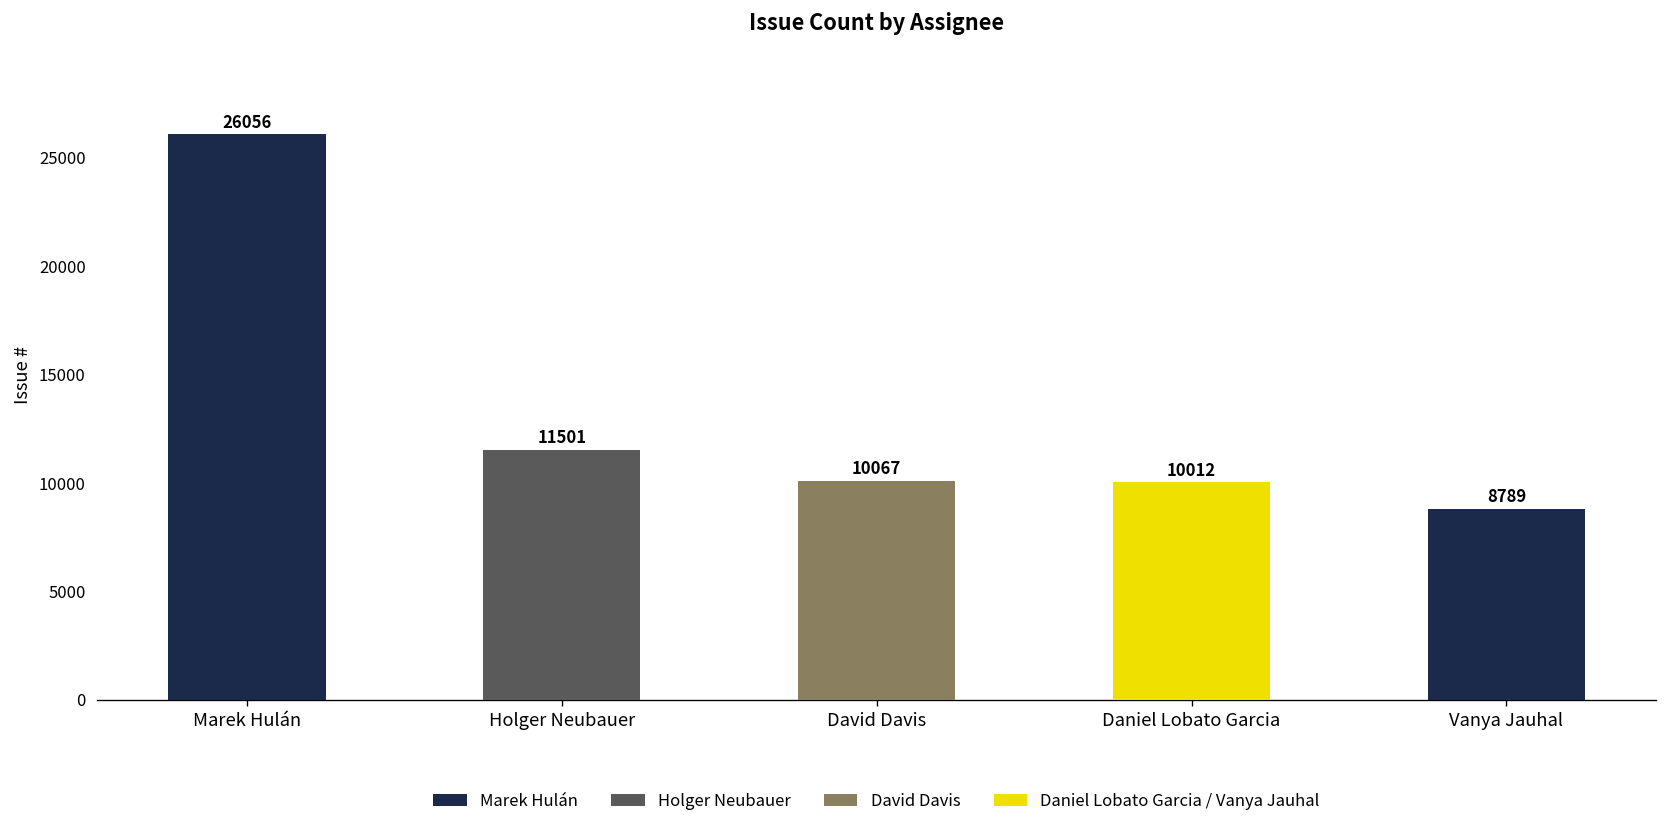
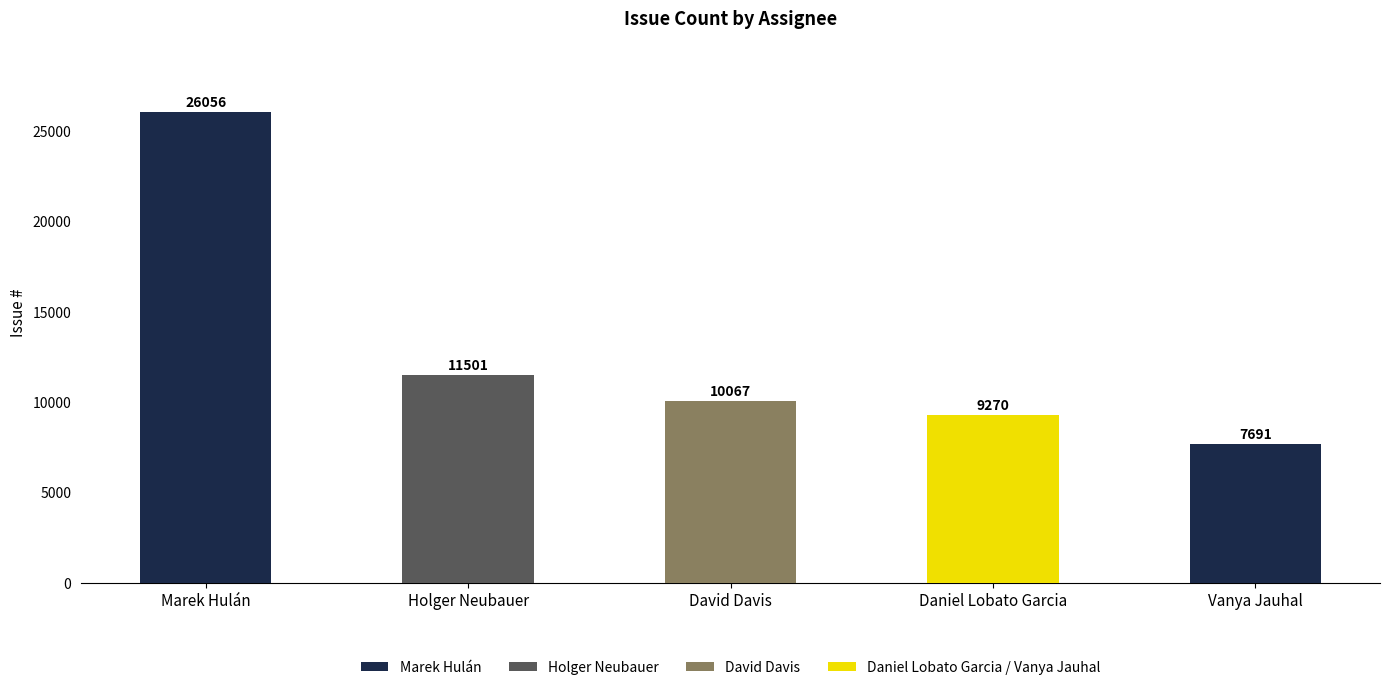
  {
-   "Daniel Lobato Garcia": 10012,
-   "Vanya Jauhal": 8789
+   "Daniel Lobato Garcia": 9270,
+   "Vanya Jauhal": 7691
  }
